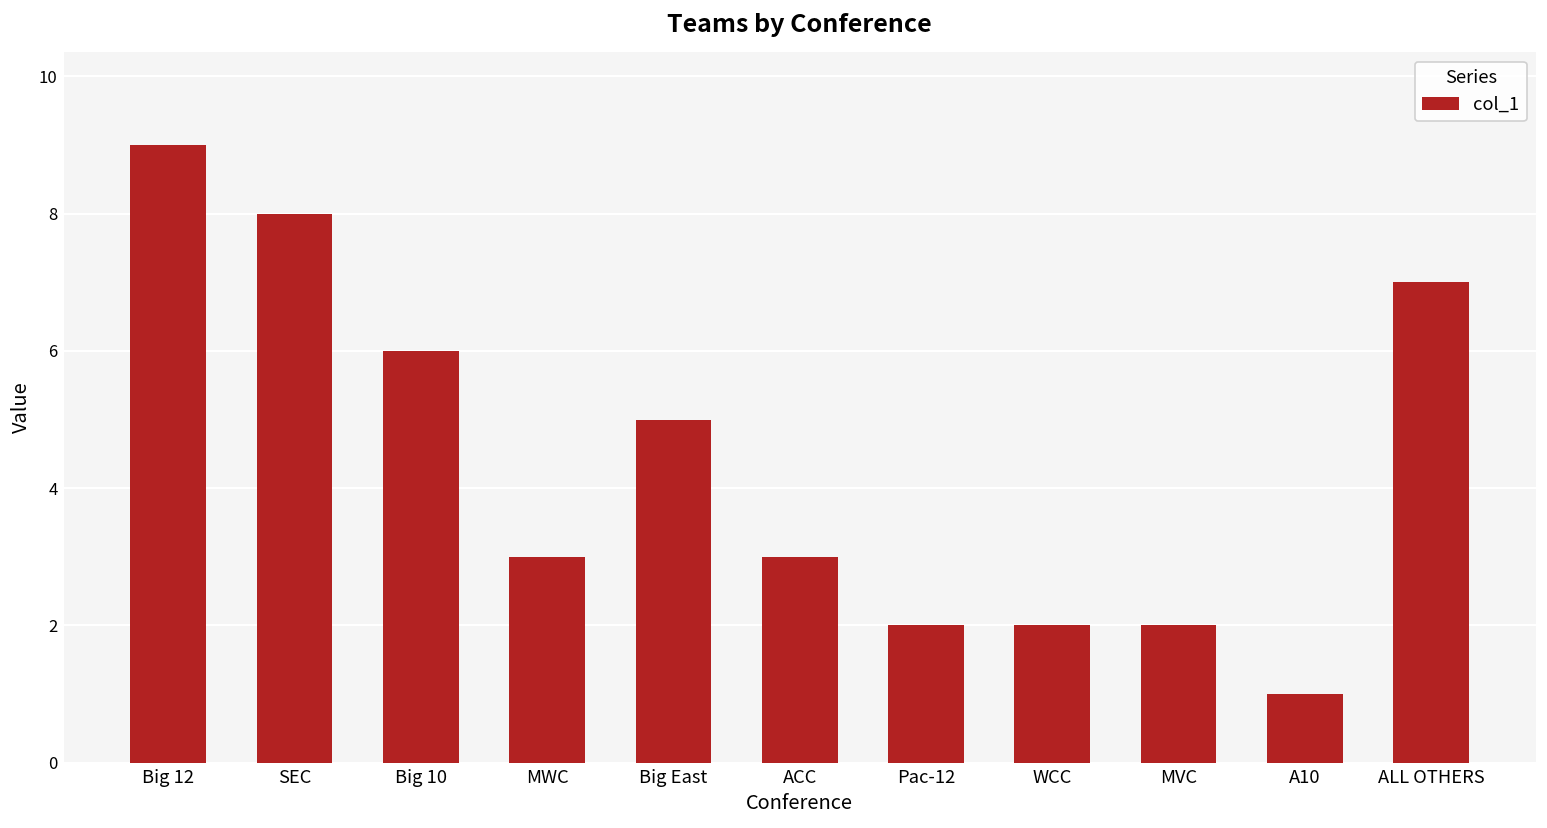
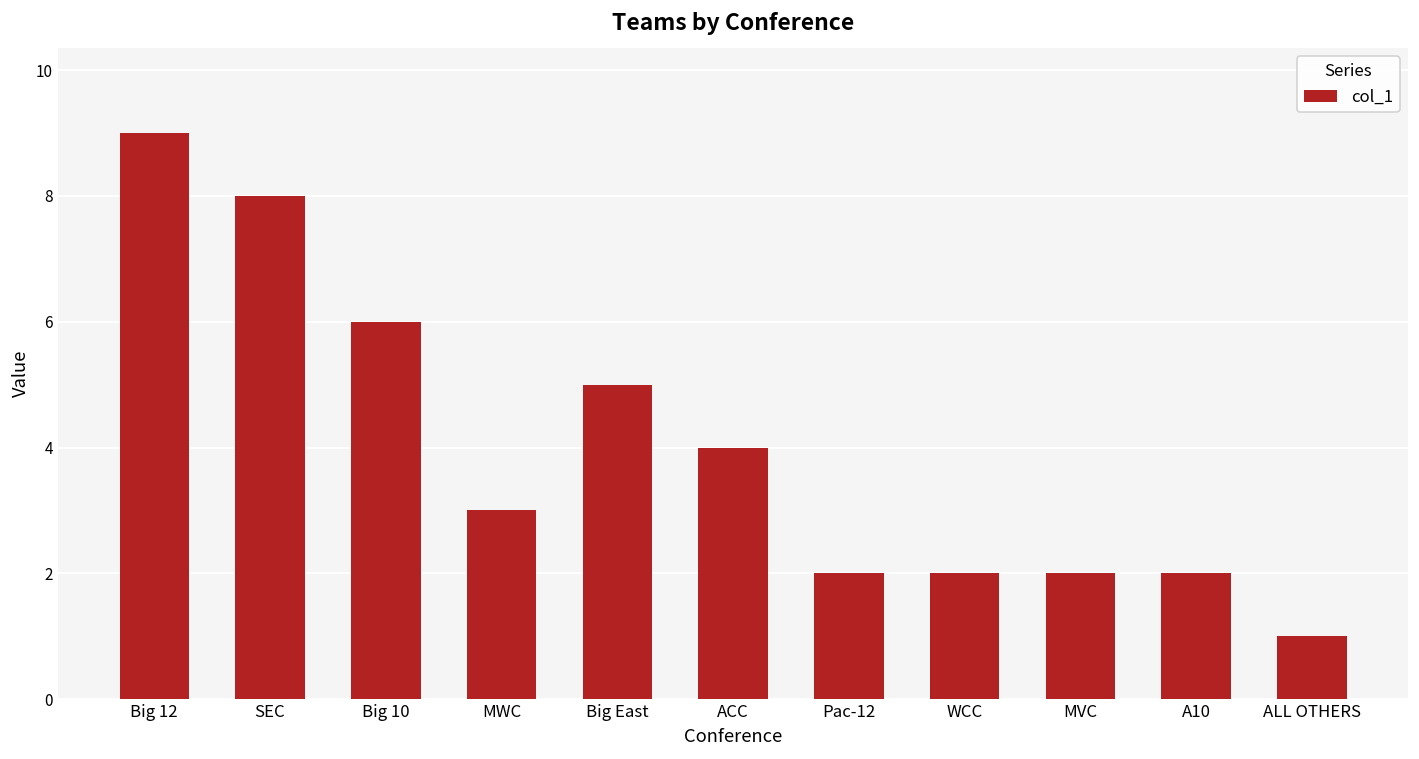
  {
    "Big 12": 9,
    "SEC": 8,
    "Big 10": 6,
    "MWC": 3,
    "Big East": 5,
-   "ACC": 3,
+   "ACC": 4,
    "Pac-12": 2,
    "WCC": 2,
    "MVC": 2,
-   "A10": 1,
-   "ALL OTHERS": 7
+   "A10": 2,
+   "ALL OTHERS": 1
  }
